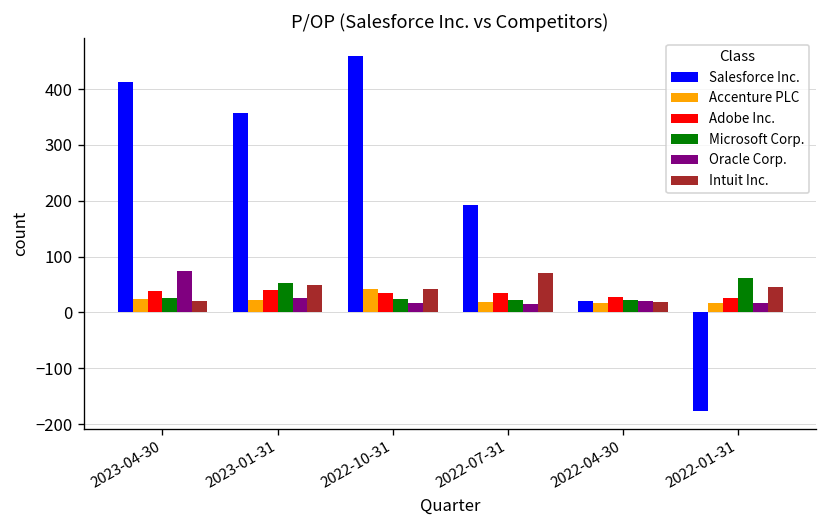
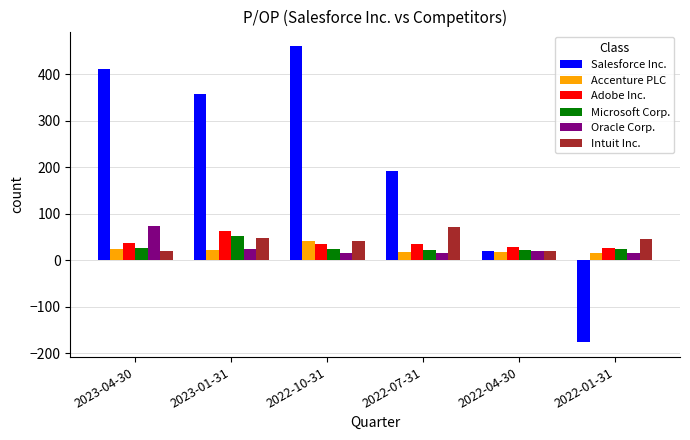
  {
    "Salesforce Inc.": {
      "2023-04-30": 410,
      "2023-01-31": 360,
      "2022-10-31": 460,
      "2022-07-31": 190,
      "2022-04-30": 20,
      "2022-01-31": -180
    },
    "Accenture PLC": {
      "2023-04-30": 20,
      "2023-01-31": 20,
      "2022-10-31": 40,
      "2022-07-31": 20,
      "2022-04-30": 20,
      "2022-01-31": 20
    },
    "Adobe Inc.": {
      "2023-04-30": 40,
-     "2023-01-31": 40,
+     "2023-01-31": 60,
      "2022-10-31": 40,
      "2022-07-31": 40,
      "2022-04-30": 30,
      "2022-01-31": 30
    },
    "Microsoft Corp.": {
      "2023-04-30": 30,
      "2023-01-31": 50,
      "2022-10-31": 20,
      "2022-07-31": 20,
      "2022-04-30": 20,
-     "2022-01-31": 60
+     "2022-01-31": 20
    },
    "Oracle Corp.": {
      "2023-04-30": 70,
      "2023-01-31": 30,
      "2022-10-31": 20,
      "2022-07-31": 20,
      "2022-04-30": 20,
      "2022-01-31": 20
    },
    "Intuit Inc.": {
      "2023-04-30": 20,
      "2023-01-31": 50,
      "2022-10-31": 40,
      "2022-07-31": 70,
      "2022-04-30": 20,
      "2022-01-31": 50
    }
  }
